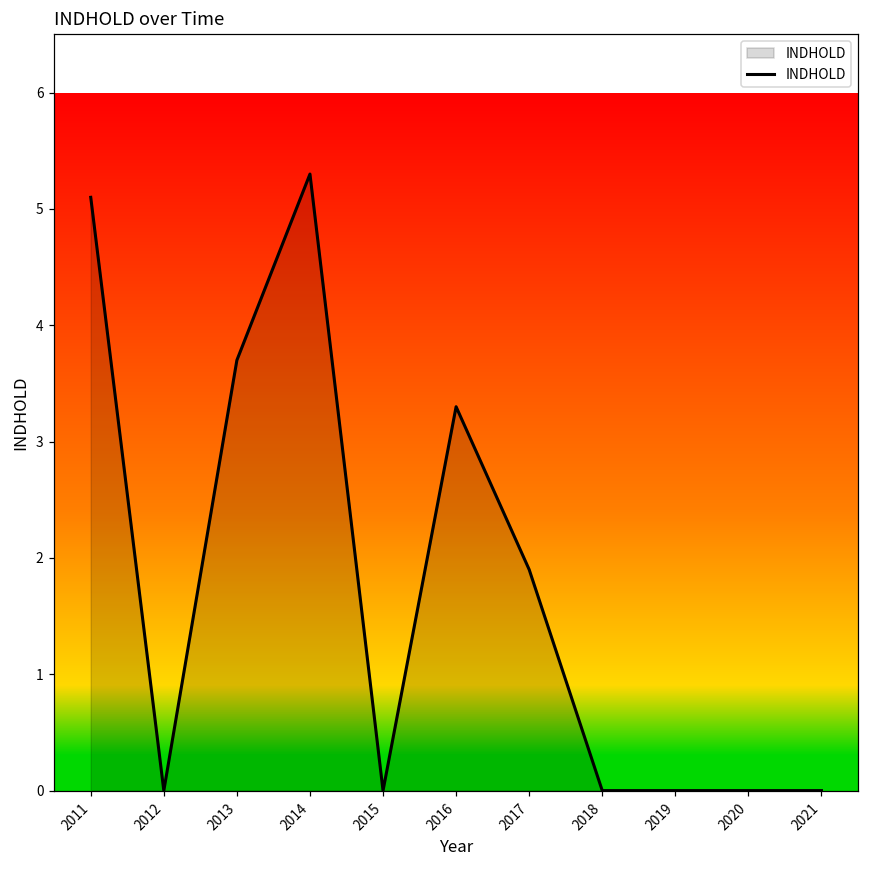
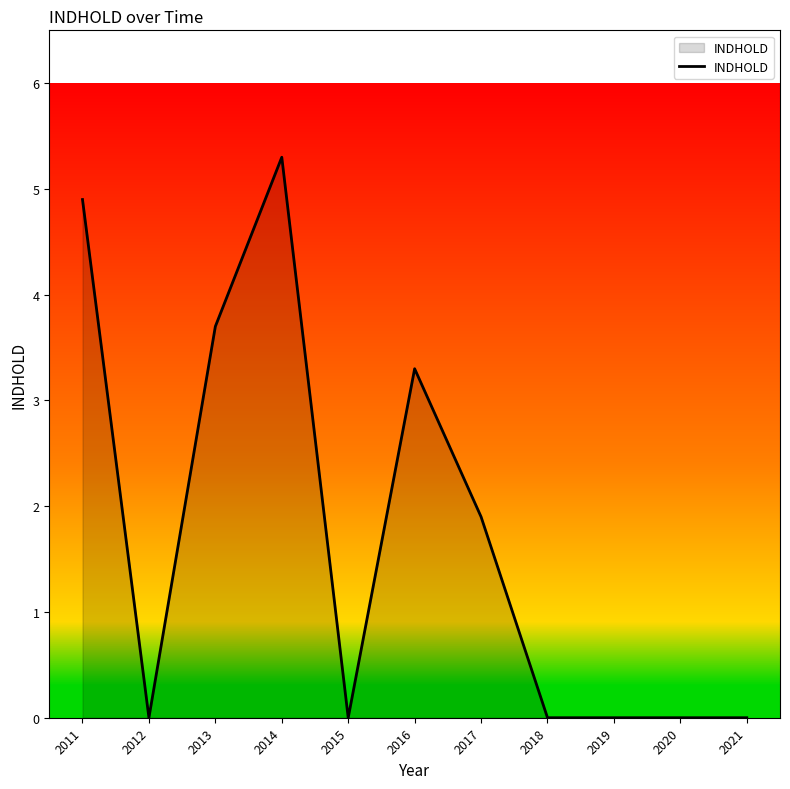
  {
-   "2011": 5.1,
+   "2011": 4.9,
    "2012": 0.0,
    "2013": 3.7,
    "2014": 5.3,
    "2015": 0.0,
    "2016": 3.3,
    "2017": 1.9,
    "2018": 0.0,
    "2019": 0.0,
    "2020": 0.0,
    "2021": 0.0
  }
